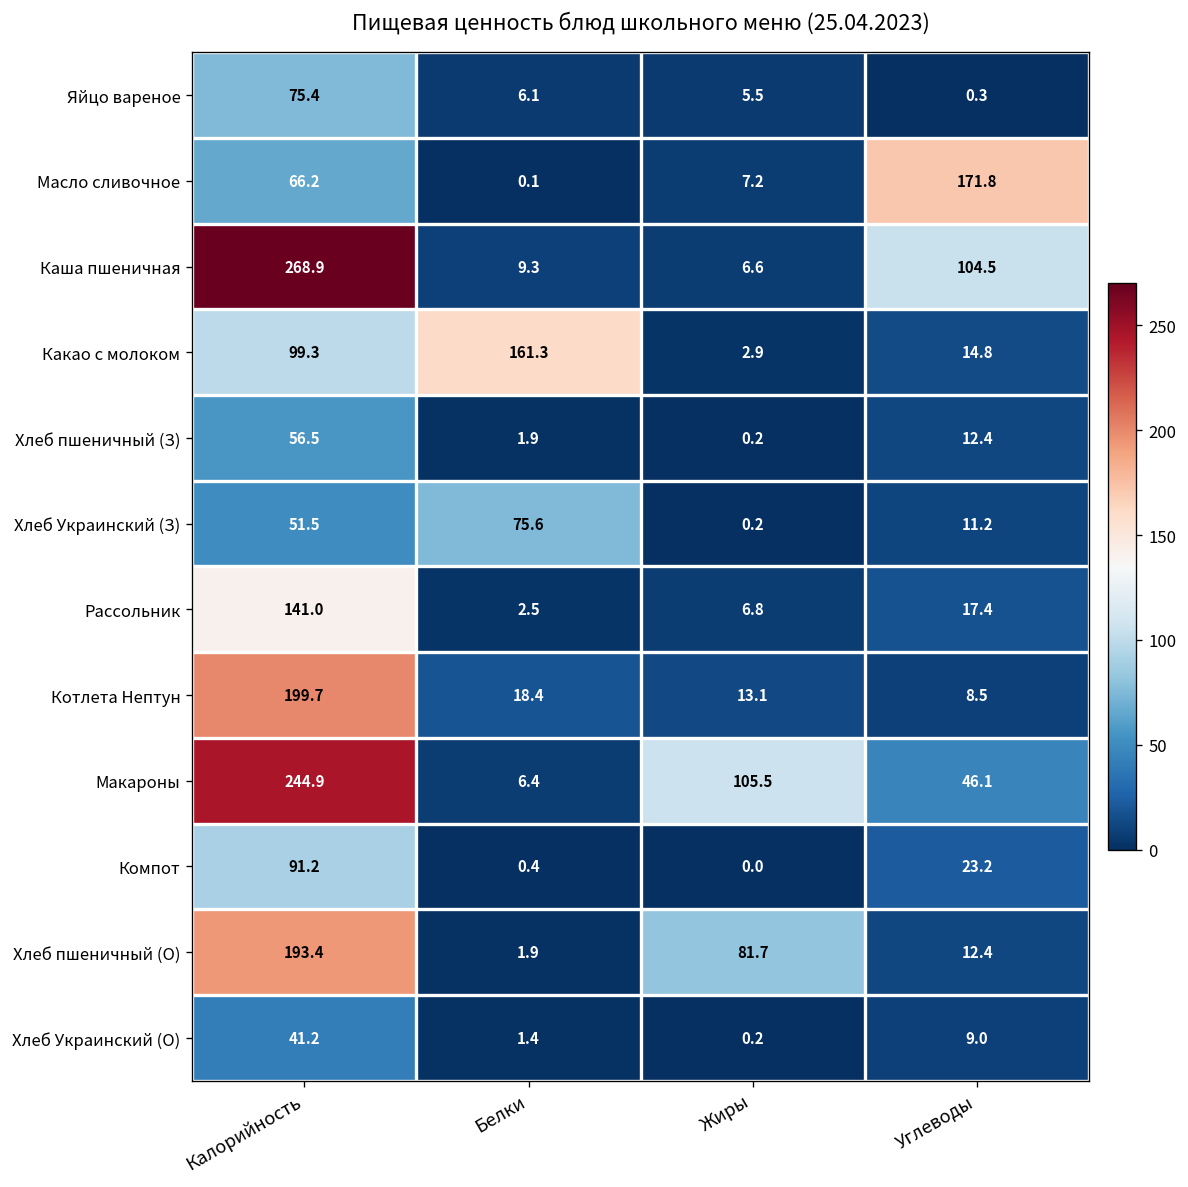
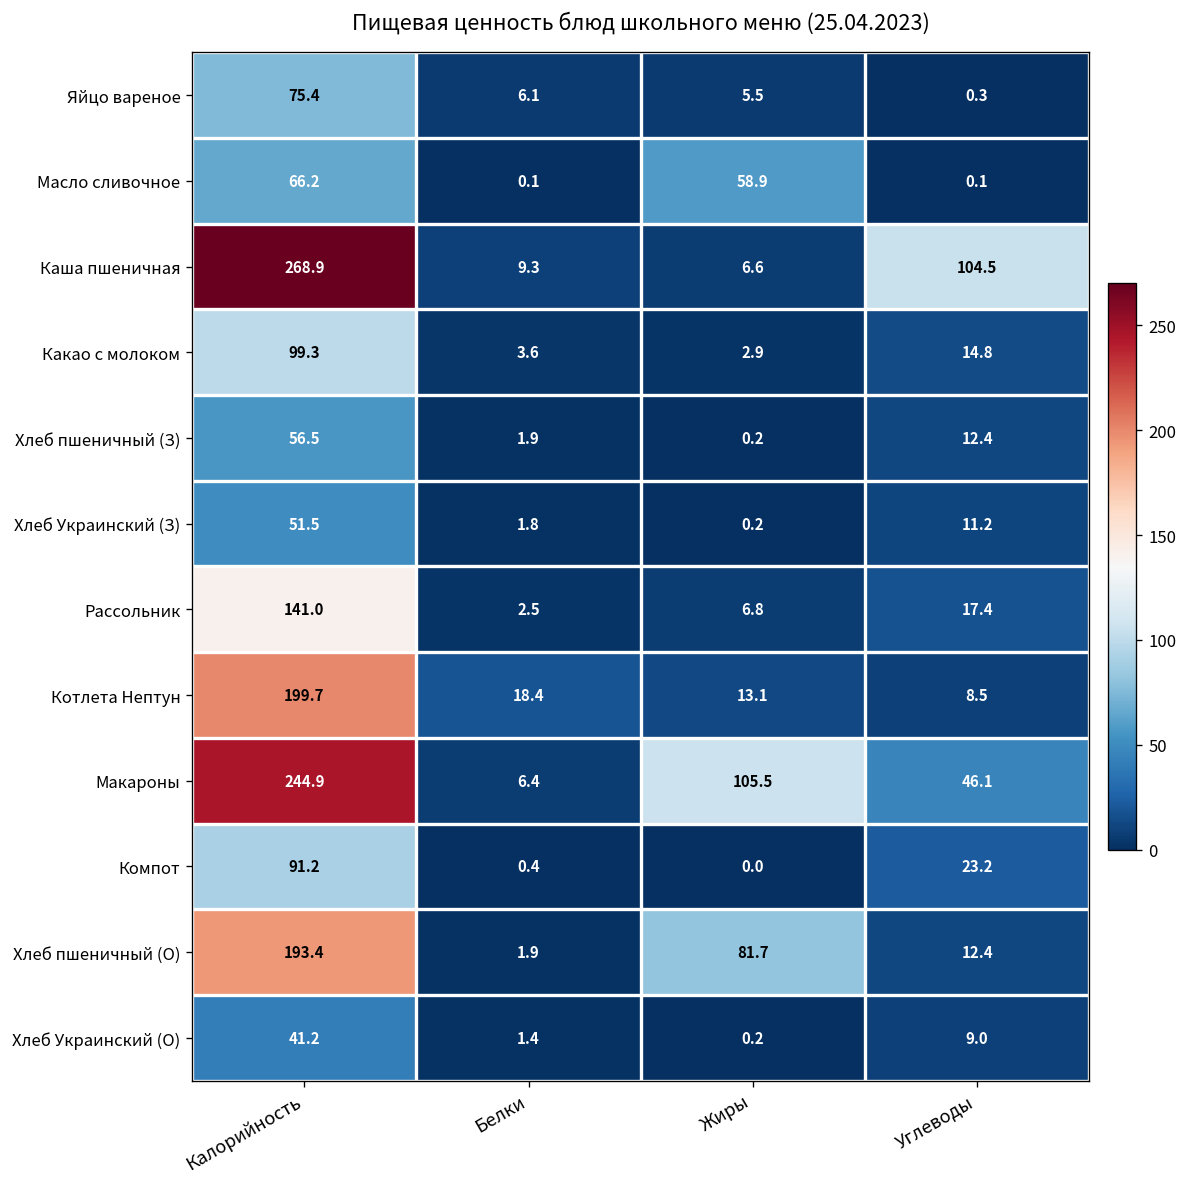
  {
    "Яйцо вареное": {
      "Калорийность": 75.4,
      "Белки": 6.1,
      "Жиры": 5.5,
      "Углеводы": 0.3
    },
    "Масло сливочное": {
      "Калорийность": 66.2,
      "Белки": 0.1,
-     "Жиры": 7.2,
-     "Углеводы": 171.8
+     "Жиры": 58.9,
+     "Углеводы": 0.1
    },
    "Каша пшеничная": {
      "Калорийность": 268.9,
      "Белки": 9.3,
      "Жиры": 6.6,
      "Углеводы": 104.5
    },
    "Какао с молоком": {
      "Калорийность": 99.3,
-     "Белки": 161.3,
+     "Белки": 3.6,
      "Жиры": 2.9,
      "Углеводы": 14.8
    },
    "Хлеб пшеничный (З)": {
      "Калорийность": 56.5,
      "Белки": 1.9,
      "Жиры": 0.2,
      "Углеводы": 12.4
    },
    "Хлеб Украинский (З)": {
      "Калорийность": 51.5,
-     "Белки": 75.6,
+     "Белки": 1.8,
      "Жиры": 0.2,
      "Углеводы": 11.2
    },
    "Рассольник": {
      "Калорийность": 141.0,
      "Белки": 2.5,
      "Жиры": 6.8,
      "Углеводы": 17.4
    },
    "Котлета Нептун": {
      "Калорийность": 199.7,
      "Белки": 18.4,
      "Жиры": 13.1,
      "Углеводы": 8.5
    },
    "Макароны": {
      "Калорийность": 244.9,
      "Белки": 6.4,
      "Жиры": 105.5,
      "Углеводы": 46.1
    },
    "Компот": {
      "Калорийность": 91.2,
      "Белки": 0.4,
      "Жиры": 0.0,
      "Углеводы": 23.2
    },
    "Хлеб пшеничный (О)": {
      "Калорийность": 193.4,
      "Белки": 1.9,
      "Жиры": 81.7,
      "Углеводы": 12.4
    },
    "Хлеб Украинский (О)": {
      "Калорийность": 41.2,
      "Белки": 1.4,
      "Жиры": 0.2,
      "Углеводы": 9.0
    }
  }
